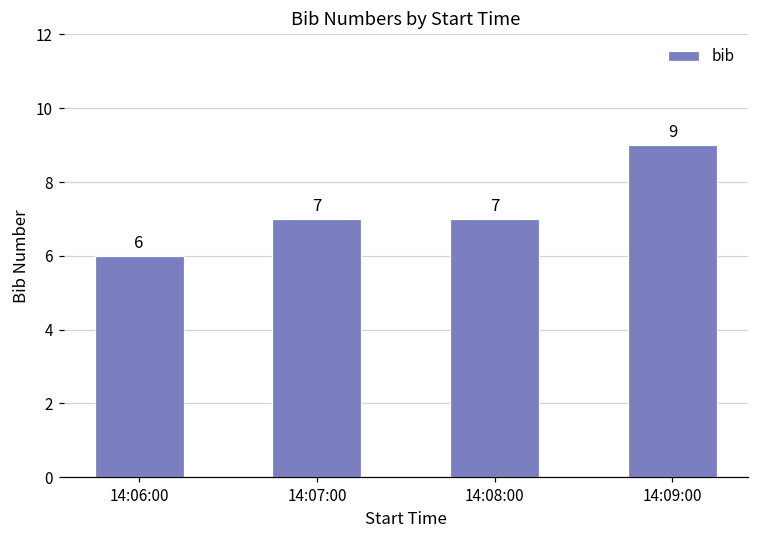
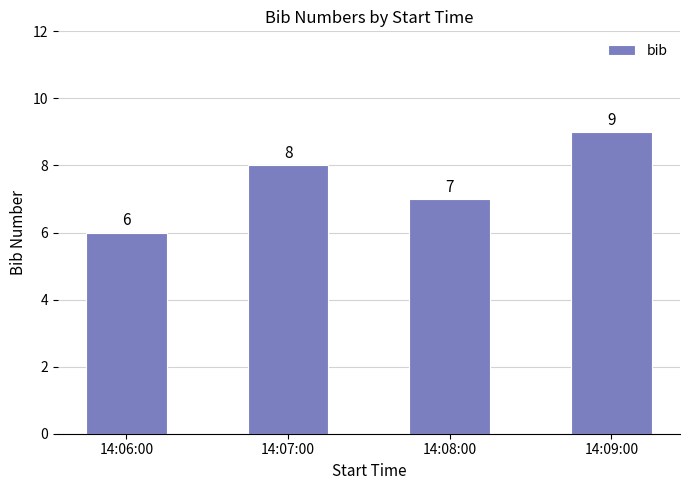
  {
    "14:06:00": 6,
-   "14:07:00": 7,
+   "14:07:00": 8,
    "14:08:00": 7,
    "14:09:00": 9
  }
